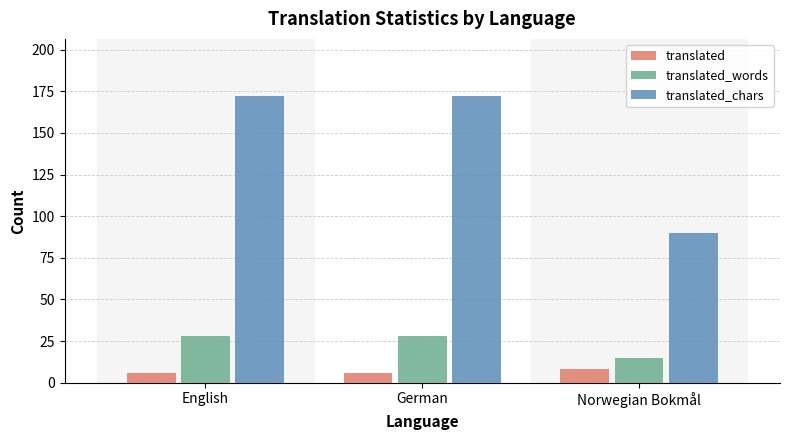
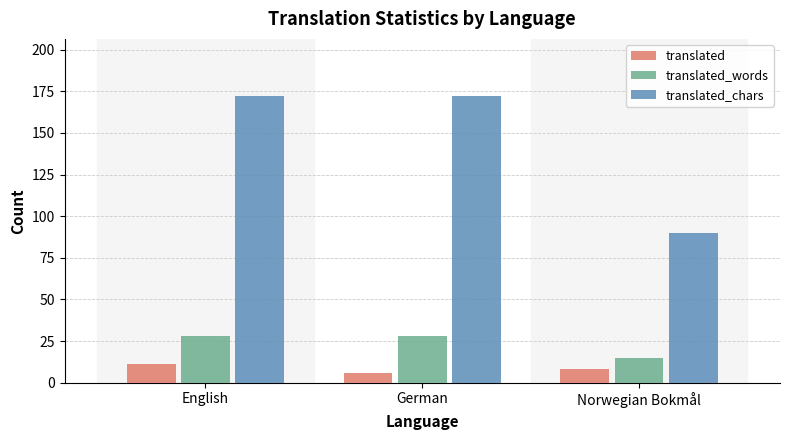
  {
    "translated": {
-     "English": 6,
+     "English": 11,
      "German": 6,
      "Norwegian Bokmål": 8
    }
  }
